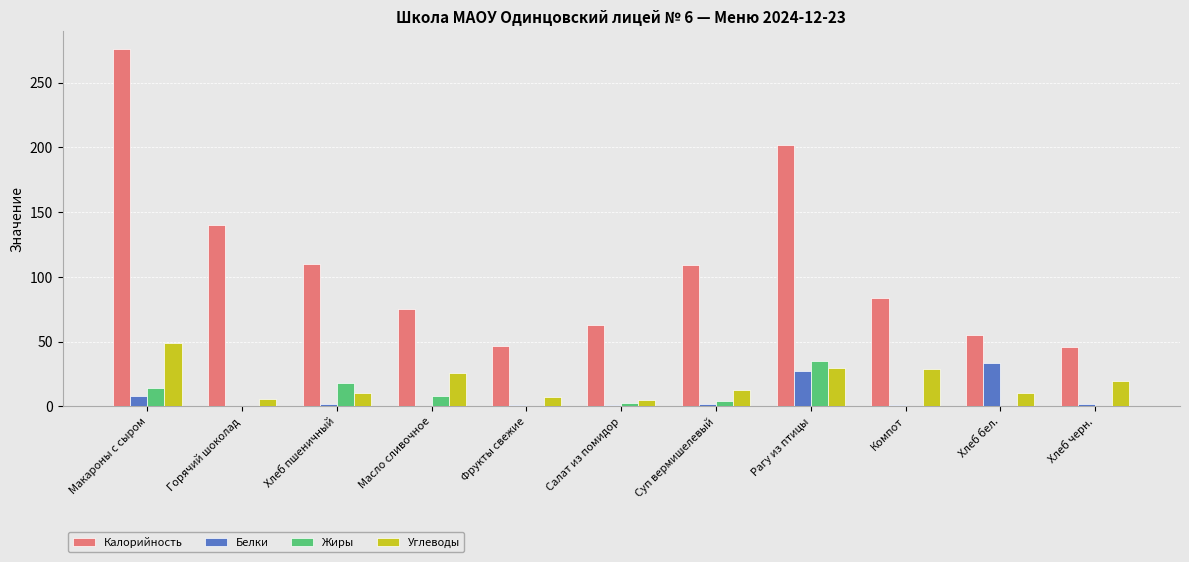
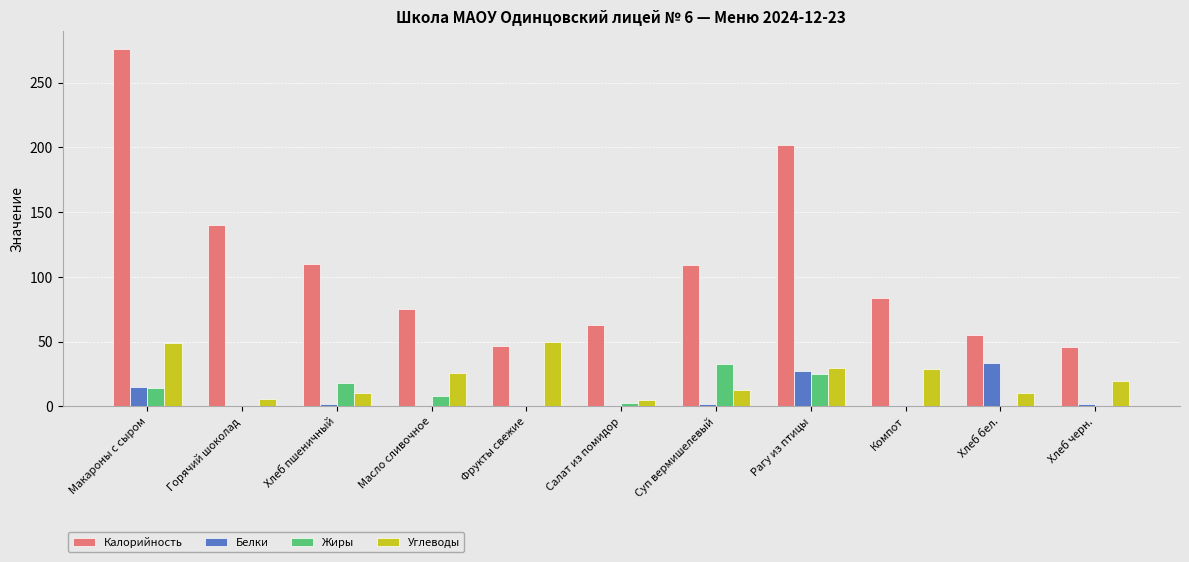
  {
    "Калорийность": {
      "Макароны с сыром": 276,
      "Горячий шоколад": 140,
      "Хлеб пшеничный": 110,
      "Масло сливочное": 75,
      "Фрукты свежие": 47,
      "Салат из помидор": 63,
      "Суп вермишелевый": 109,
      "Рагу из птицы": 202,
      "Компот": 84,
      "Хлеб бел.": 55,
      "Хлеб черн.": 46
    },
    "Белки": {
-     "Макароны с сыром": 8,
+     "Макароны с сыром": 15,
      "Горячий шоколад": 0,
      "Суп вермишелевый": 2,
      "Рагу из птицы": 27,
      "Хлеб бел.": 33,
      "Хлеб черн.": 2
    },
    "Жиры": {
      "Макароны с сыром": 14,
      "Горячий шоколад": 0,
      "Хлеб пшеничный": 18,
      "Масло сливочное": 8,
      "Фрукты свежие": 0,
      "Салат из помидор": 3,
-     "Суп вермишелевый": 4,
-     "Рагу из птицы": 35,
+     "Суп вермишелевый": 33,
+     "Рагу из птицы": 25,
      "Компот": 0
    },
    "Углеводы": {
      "Макароны с сыром": 49,
      "Горячий шоколад": 6,
      "Хлеб пшеничный": 10,
      "Масло сливочное": 26,
-     "Фрукты свежие": 8,
+     "Фрукты свежие": 50,
      "Салат из помидор": 5,
      "Суп вермишелевый": 13,
      "Рагу из птицы": 30,
      "Компот": 29,
      "Хлеб бел.": 10,
      "Хлеб черн.": 20
    }
  }
